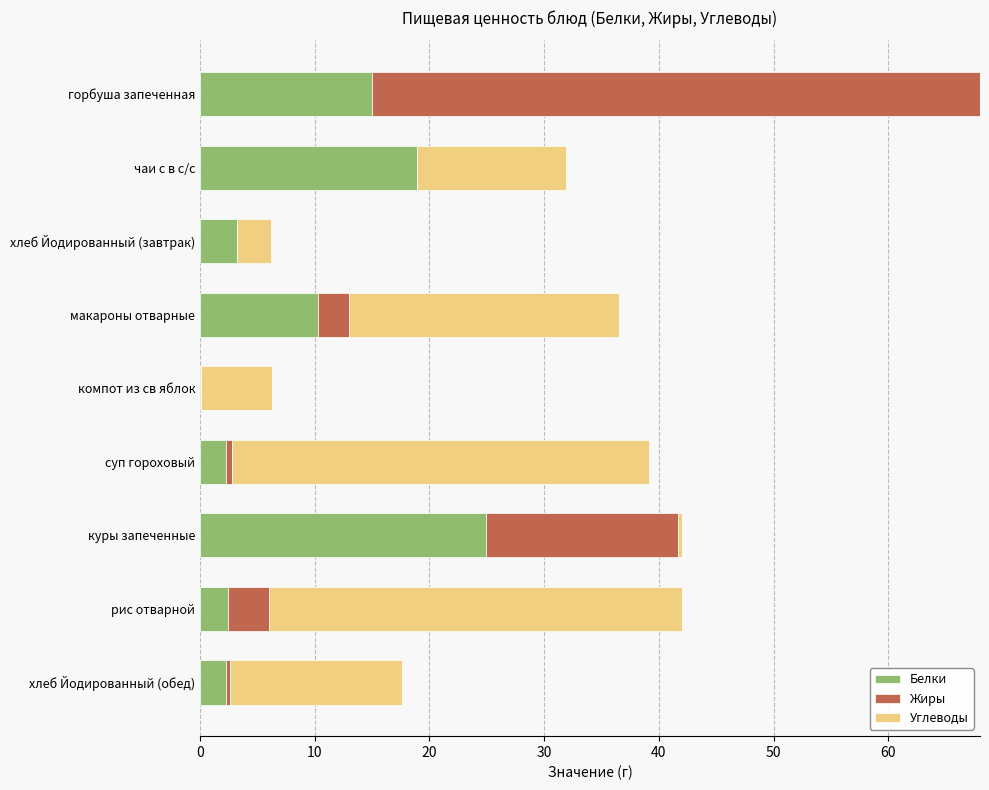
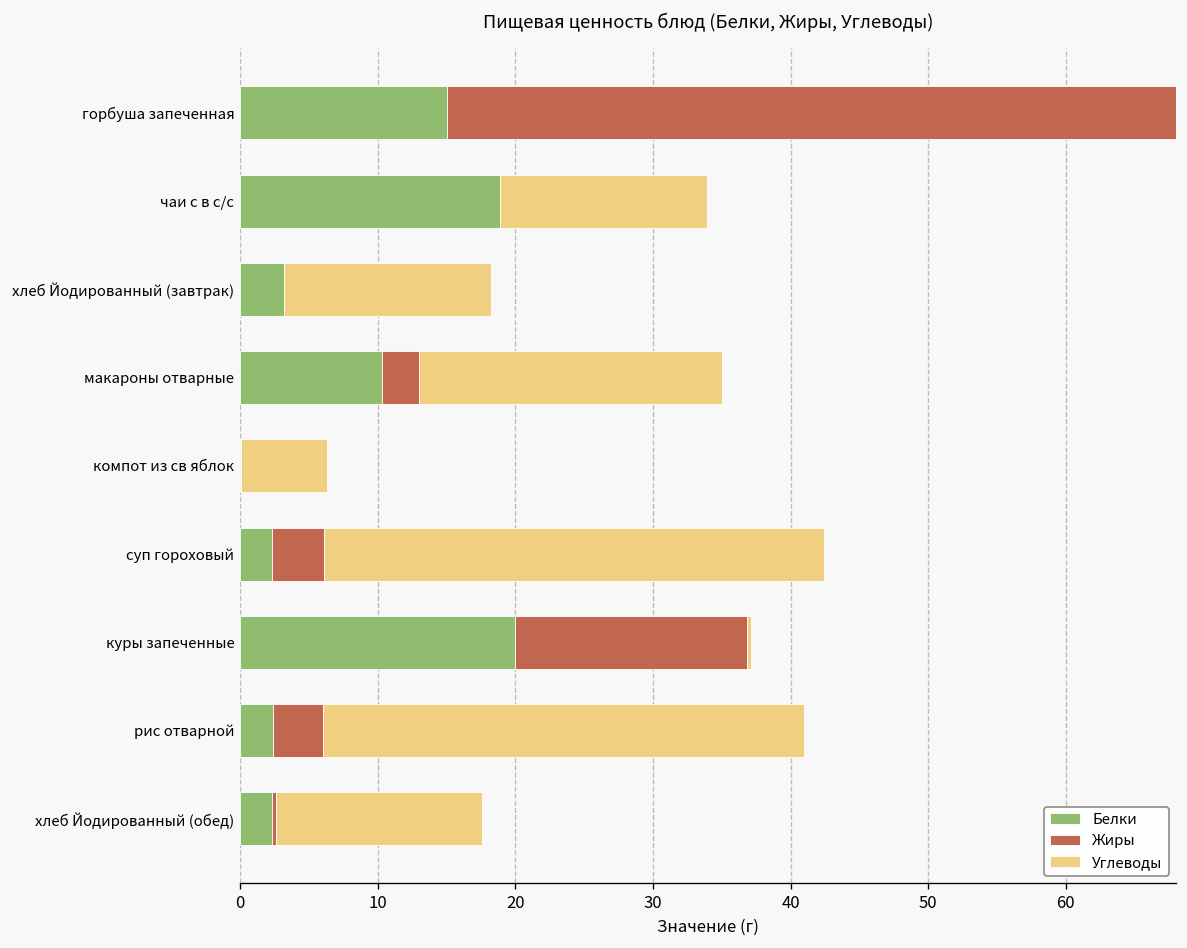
  {
    "Белки": {
      "горбуша запеченная": 15.0,
      "чаи с в с/с": 18.9,
      "хлеб Йодированный (завтрак)": 3.2,
      "макароны отварные": 10.3,
      "суп гороховый": 2.3,
-     "куры запеченные": 24.9,
+     "куры запеченные": 20.0,
      "рис отварной": 2.4,
      "хлеб Йодированный (обед)": 2.3
    },
    "Жиры": {
      "горбуша запеченная": 53.0,
      "чаи с в с/с": 0.0,
      "хлеб Йодированный (завтрак)": 0.0,
      "макароны отварные": 2.7,
      "компот из св яблок": 0.0,
-     "суп гороховый": 0.5,
+     "суп гороховый": 3.8,
      "куры запеченные": 16.8,
      "рис отварной": 3.6,
      "хлеб Йодированный (обед)": 0.3
    },
    "Углеводы": {
      "горбуша запеченная": 0.0,
-     "чаи с в с/с": 13,
-     "хлеб Йодированный (завтрак)": 3,
-     "макароны отварные": 23.5,
+     "чаи с в с/с": 15,
+     "хлеб Йодированный (завтрак)": 15,
+     "макароны отварные": 22.0,
      "компот из св яблок": 6.2,
      "суп гороховый": 36.3,
      "куры запеченные": 0.3,
-     "рис отварной": 36,
+     "рис отварной": 35,
      "хлеб Йодированный (обед)": 15.0
    }
  }
